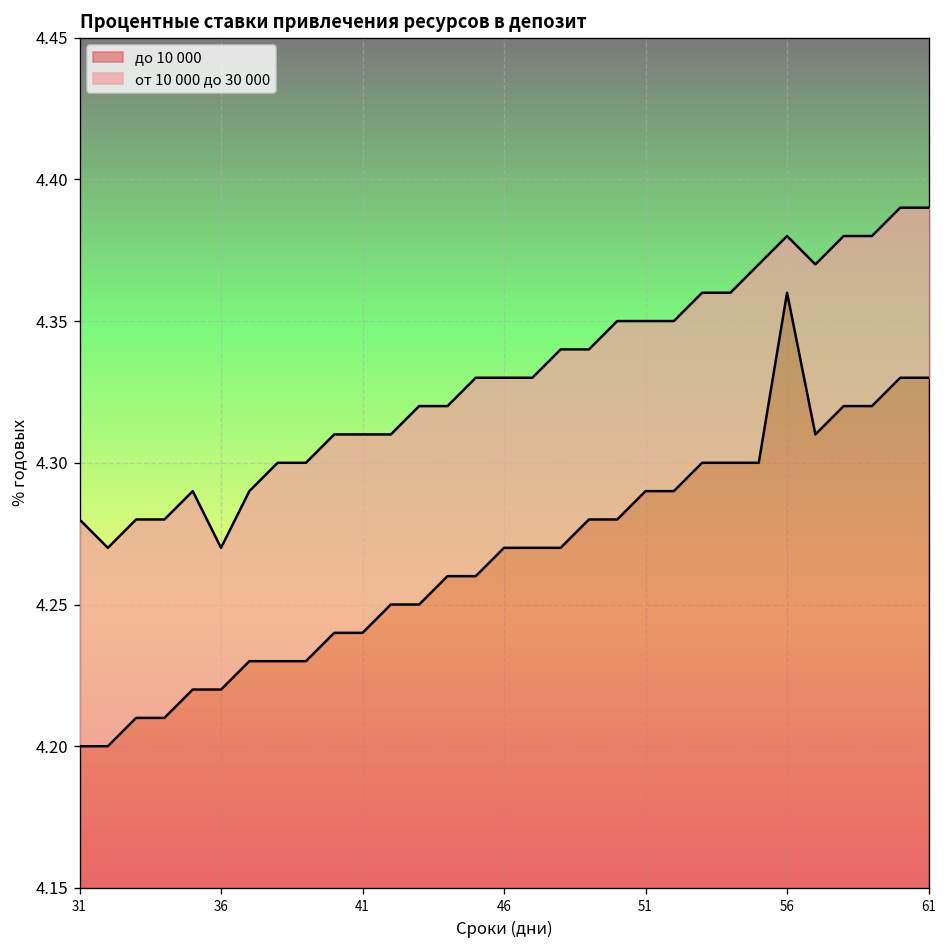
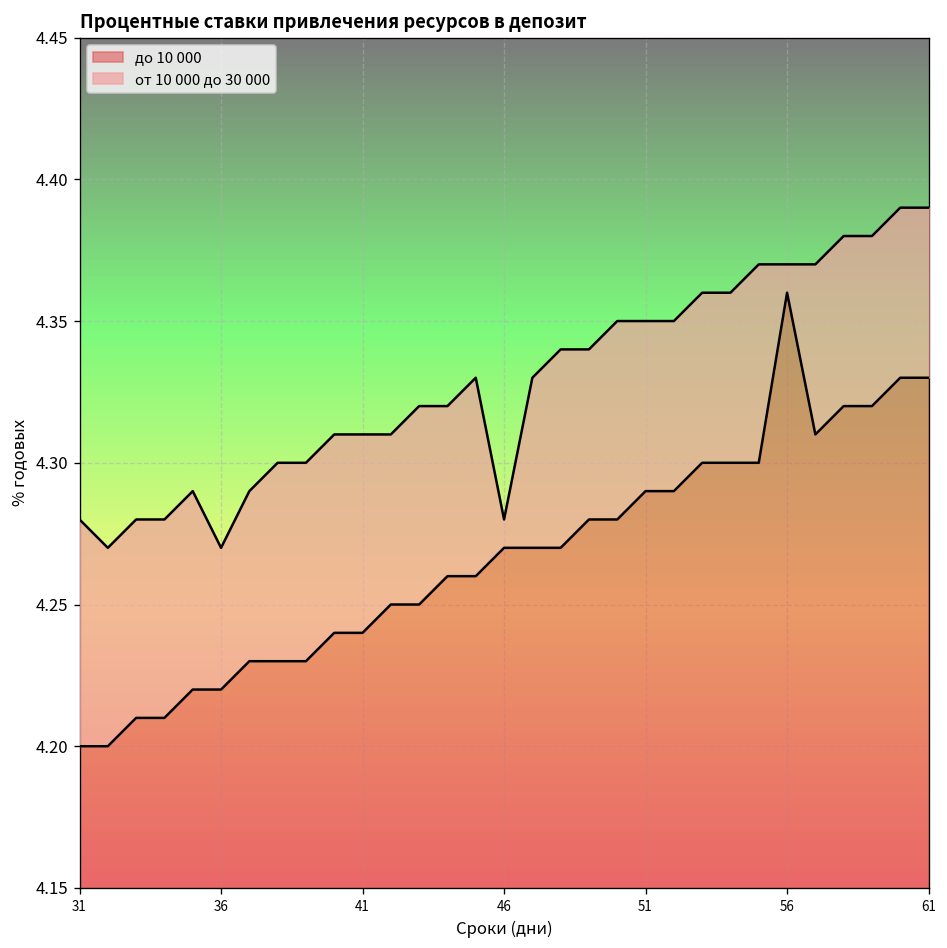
  {
    "до 10 000": {
      "31": 4.20,
      "36": 4.22,
      "41": 4.24,
      "46": 4.27,
      "51": 4.29,
      "56": 4.36,
      "61": 4.33
    },
    "от 10 000 до 30 000": {
      "31": 4.28,
      "36": 4.27,
      "41": 4.31,
-     "46": 4.33,
+     "46": 4.28,
      "51": 4.35,
-     "56": 4.38,
+     "56": 4.37,
      "61": 4.39
    }
  }
